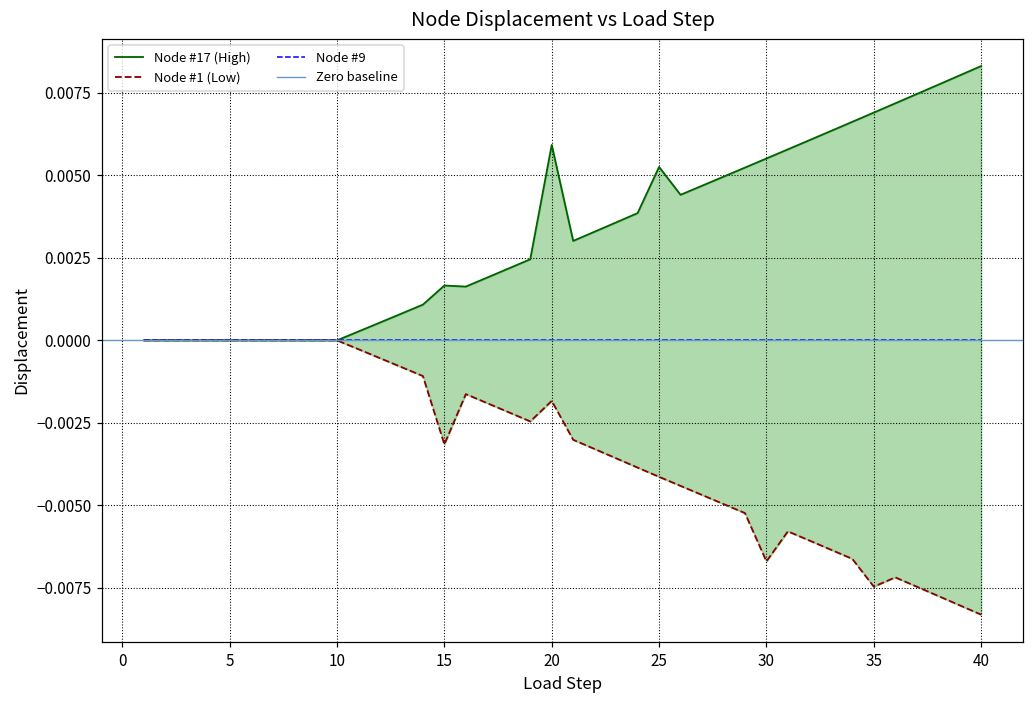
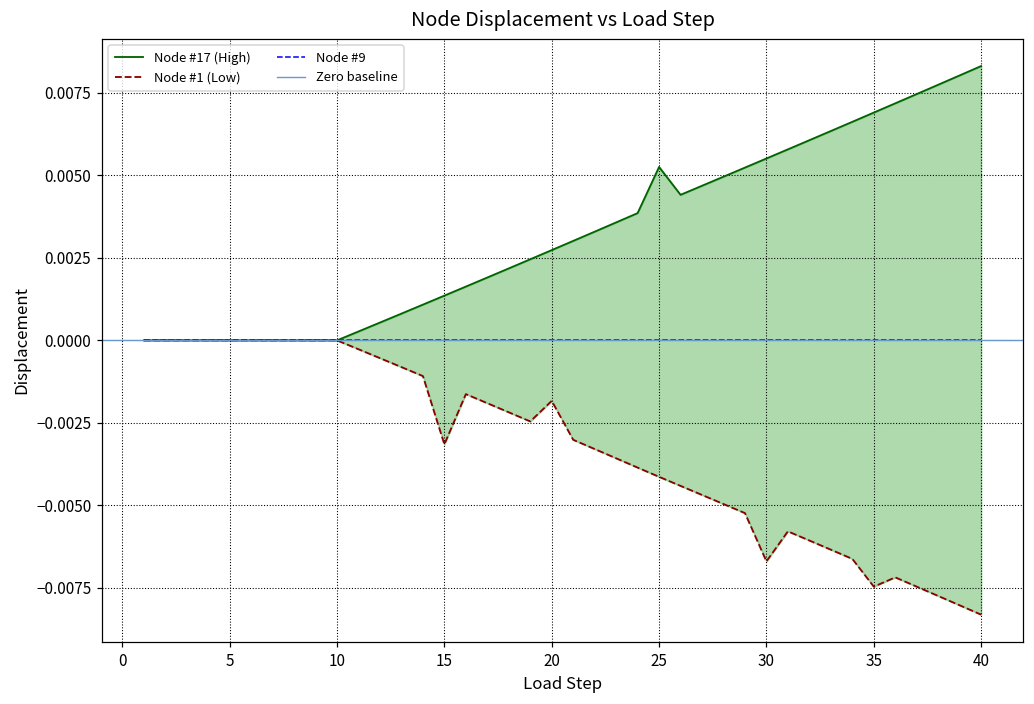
  {
    "Node #17 (High)": {
-     "15": 0.0017,
-     "20": 0.0059,
+     "15": 0.0014,
+     "20": 0.0027,
      "25": 0.0053,
      "30": 0.0055,
      "35": 0.0069,
      "40": 0.0083
    },
    "Node #1 (Low)": {
      "15": -0.0032,
      "20": -0.0018,
      "25": -0.0041,
      "30": -0.0067,
      "35": -0.0075,
      "40": -0.0083
    },
    "Node #9": {
      "15": 0.0000,
      "20": 0.0000,
      "25": 0.0000,
      "30": 0.0000,
      "35": 0.0000,
      "40": 0.0000
    }
  }
